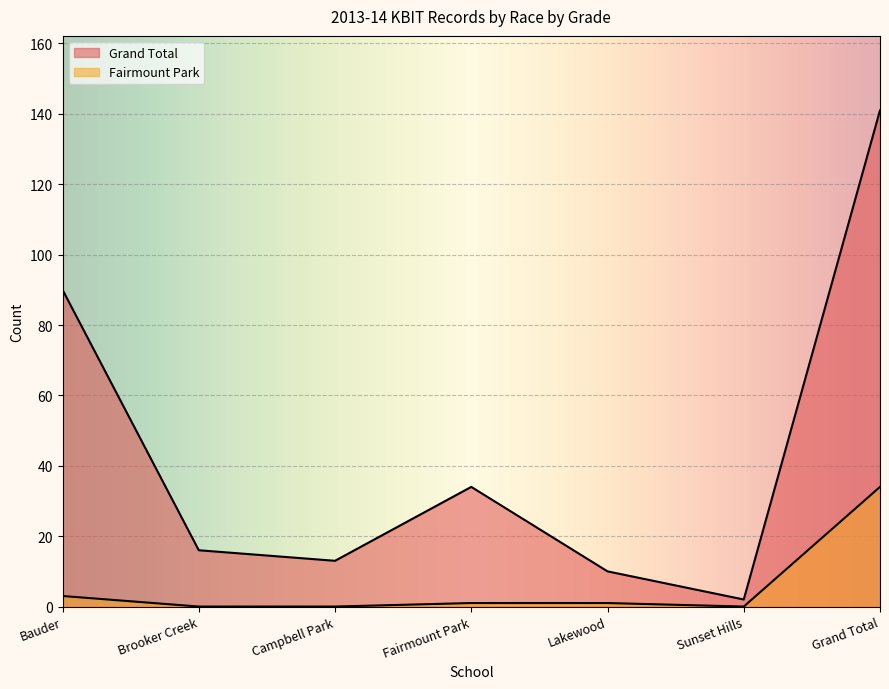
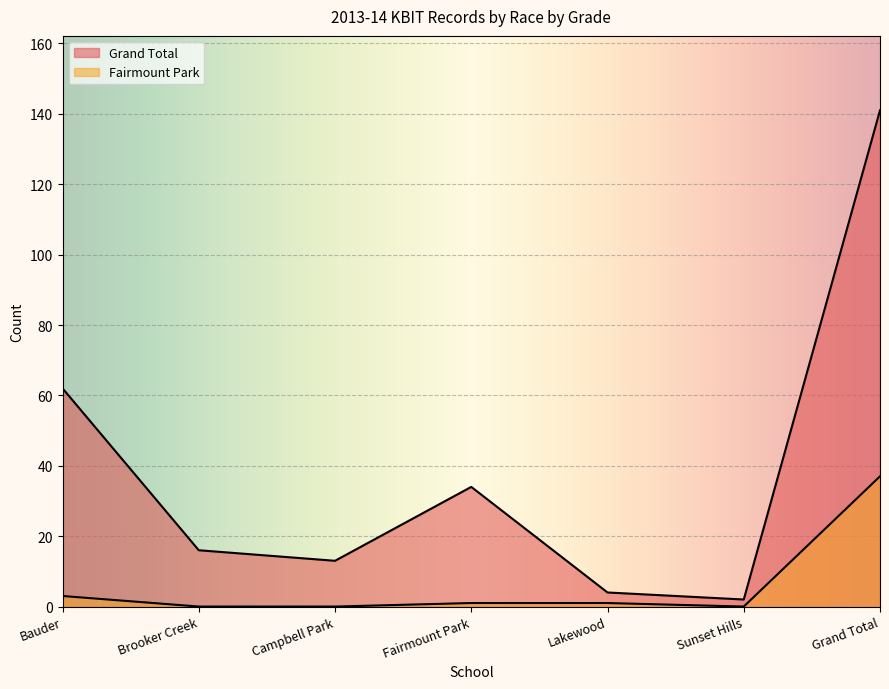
  {
    "Grand Total": {
-     "Bauder": 90,
+     "Bauder": 62,
      "Brooker Creek": 16,
      "Campbell Park": 13,
      "Fairmount Park": 34,
-     "Lakewood": 10,
+     "Lakewood": 4,
      "Sunset Hills": 2,
      "Grand Total": 141
    },
    "Fairmount Park": {
      "Bauder": 3,
      "Brooker Creek": 0,
      "Campbell Park": 0,
      "Fairmount Park": 1,
      "Lakewood": 1,
      "Sunset Hills": 0,
-     "Grand Total": 34
+     "Grand Total": 37
    }
  }
